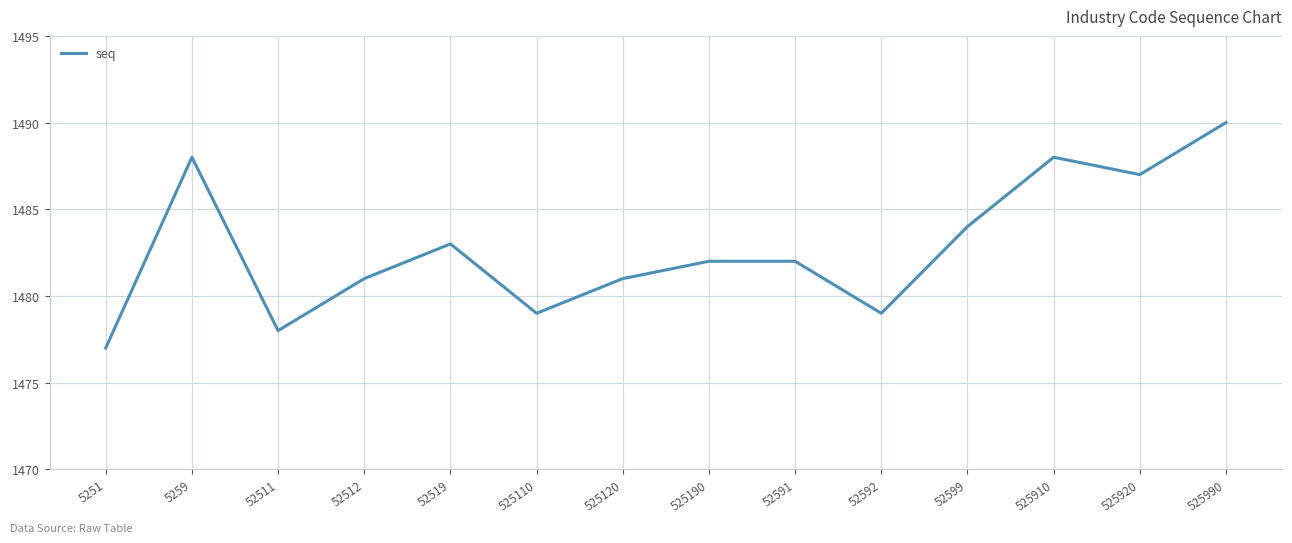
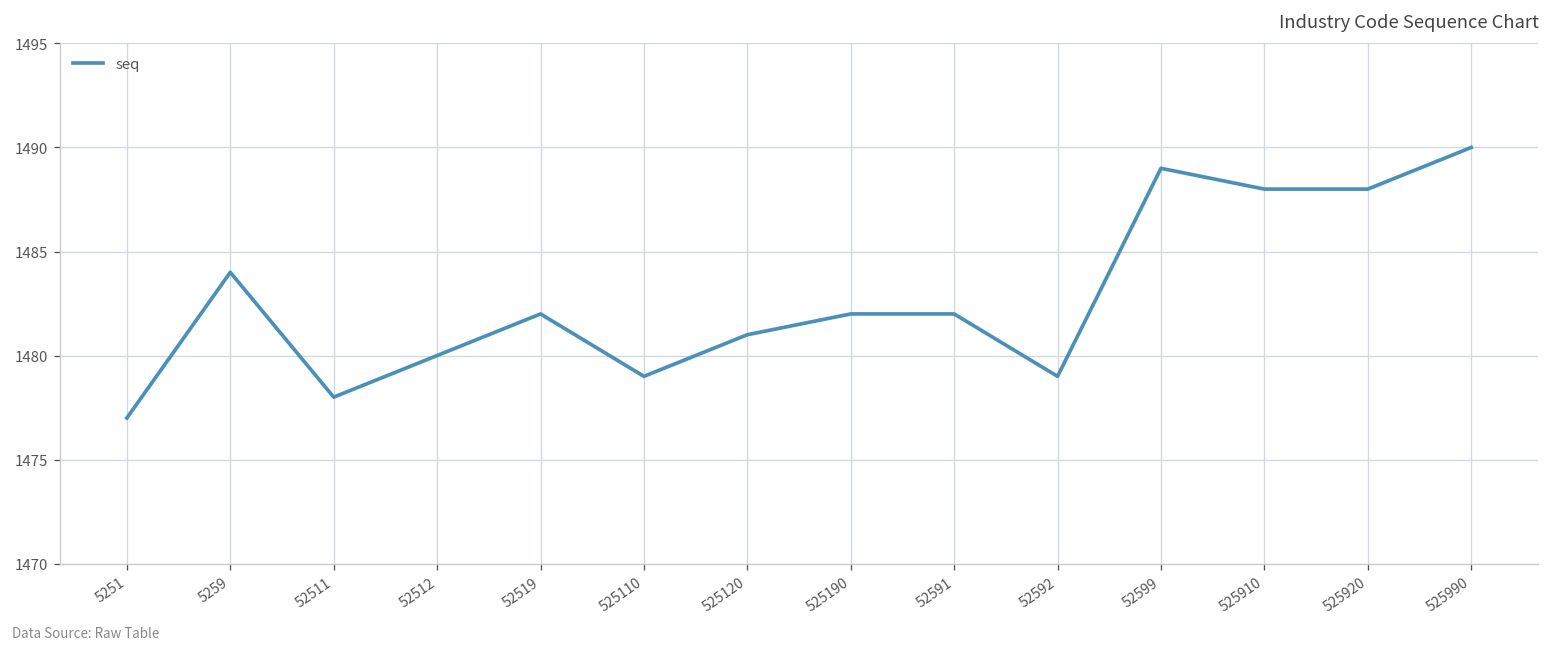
  {
    "5251": 1477,
-   "5259": 1488,
+   "5259": 1484,
    "52511": 1478,
-   "52512": 1481,
-   "52519": 1483,
+   "52512": 1480,
+   "52519": 1482,
    "525110": 1479,
    "525120": 1481,
    "525190": 1482,
    "52591": 1482,
    "52592": 1479,
-   "52599": 1484,
+   "52599": 1489,
    "525910": 1488,
-   "525920": 1487,
+   "525920": 1488,
    "525990": 1490
  }
